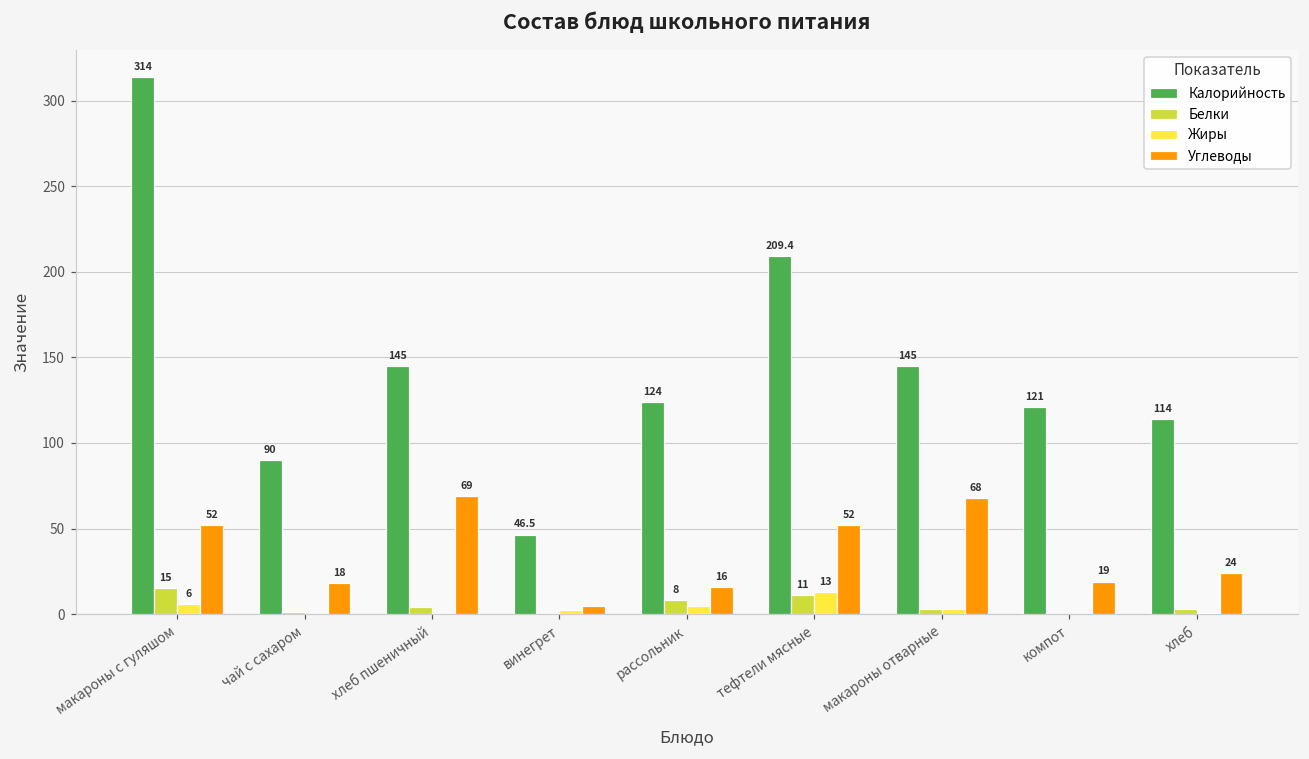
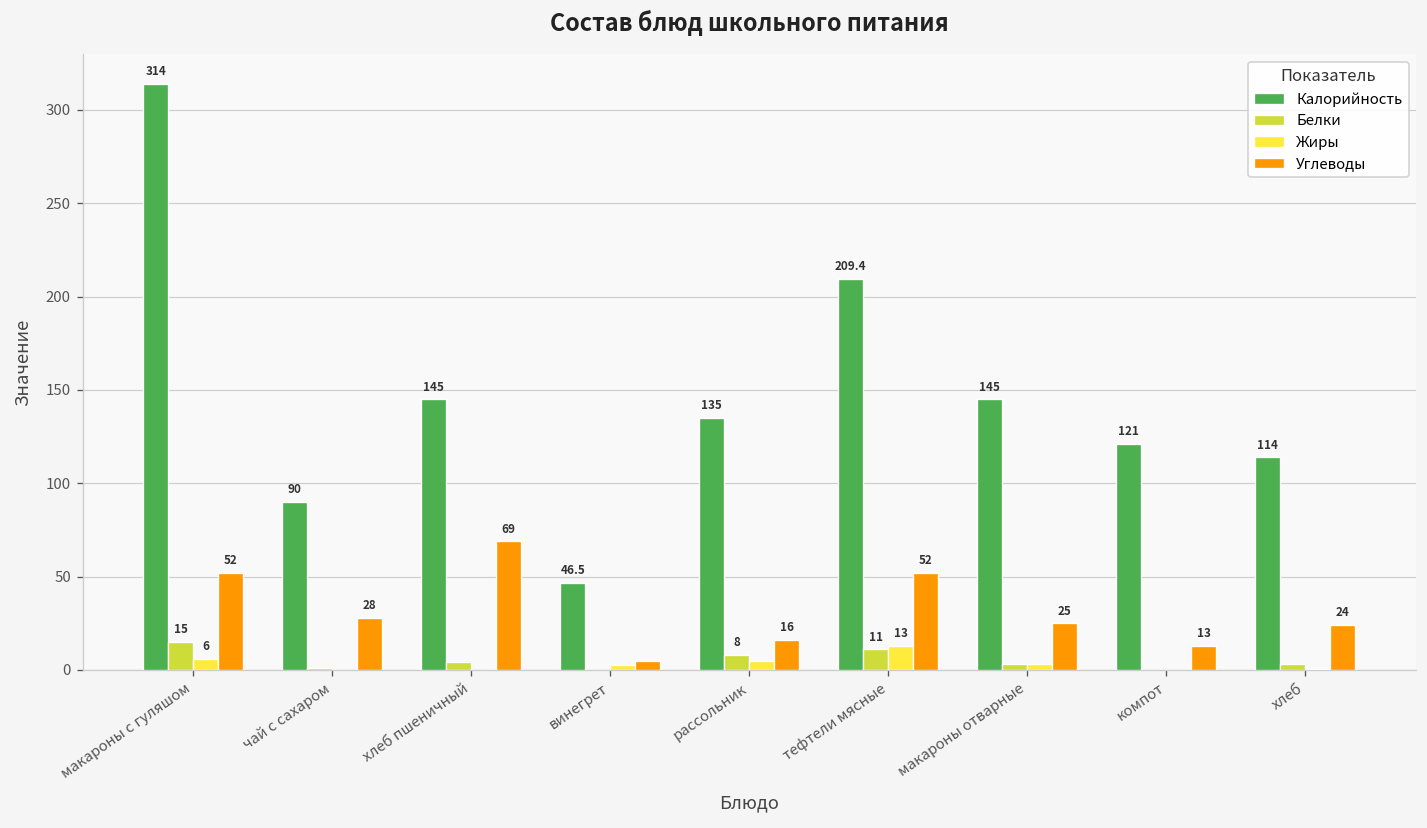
  {
    "Калорийность": {
      "макароны с гуляшом": 314,
      "чай с сахаром": 90,
      "хлеб пшеничный": 145,
      "винегрет": 46.5,
-     "рассольник": 124,
+     "рассольник": 135,
      "тефтели мясные": 209.4,
      "макароны отварные": 145,
      "компот": 121,
      "хлеб": 114
    },
    "Углеводы": {
      "макароны с гуляшом": 52,
-     "чай с сахаром": 18,
+     "чай с сахаром": 28,
      "хлеб пшеничный": 69,
      "рассольник": 16,
      "тефтели мясные": 52,
-     "макароны отварные": 68,
-     "компот": 19,
+     "макароны отварные": 25,
+     "компот": 13,
      "хлеб": 24
    }
  }
